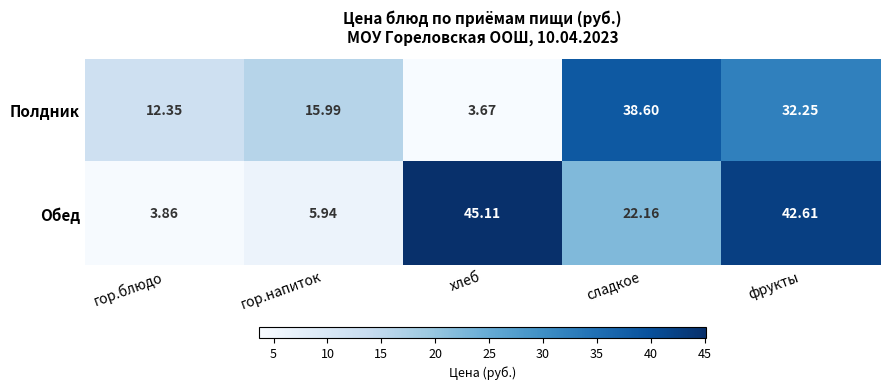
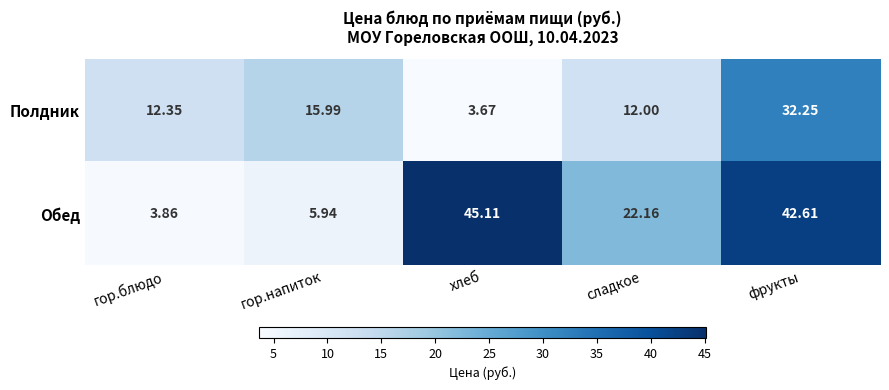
  {
    "Полдник": {
      "гор.блюдо": 12.35,
      "гор.напиток": 15.99,
      "хлеб": 3.67,
-     "сладкое": 38.60,
+     "сладкое": 12.00,
      "фрукты": 32.25
    },
    "Обед": {
      "гор.блюдо": 3.86,
      "гор.напиток": 5.94,
      "хлеб": 45.11,
      "сладкое": 22.16,
      "фрукты": 42.61
    }
  }
